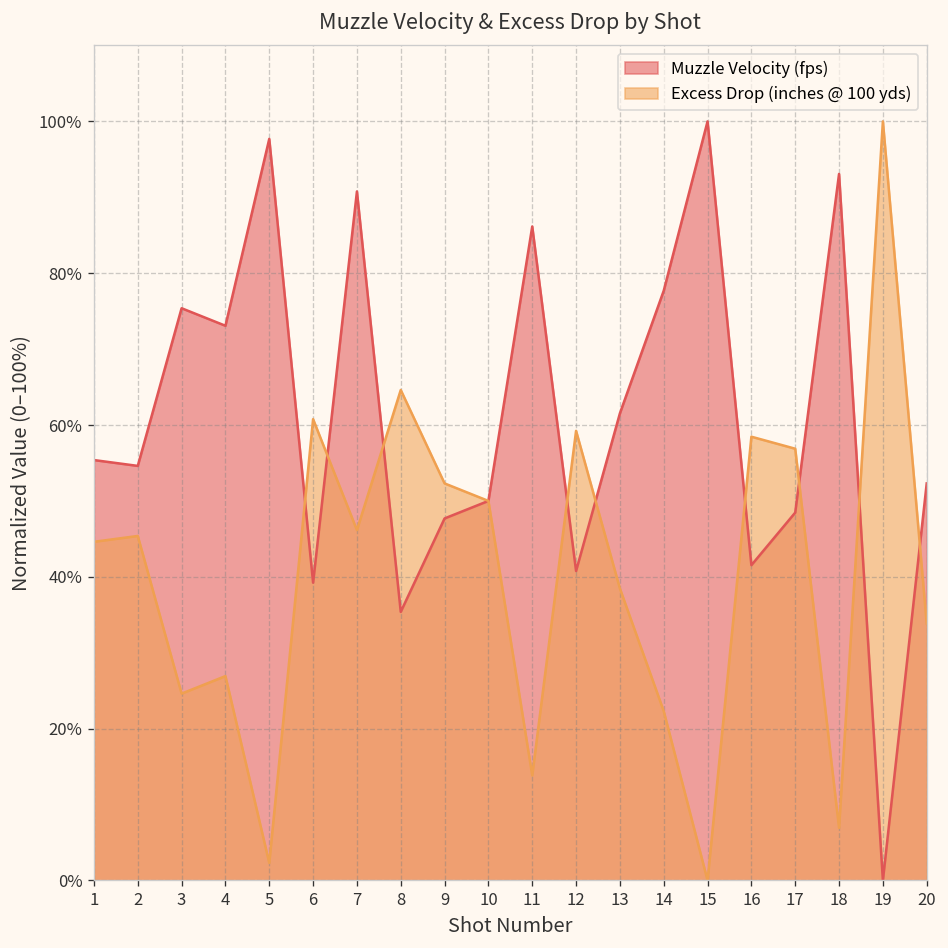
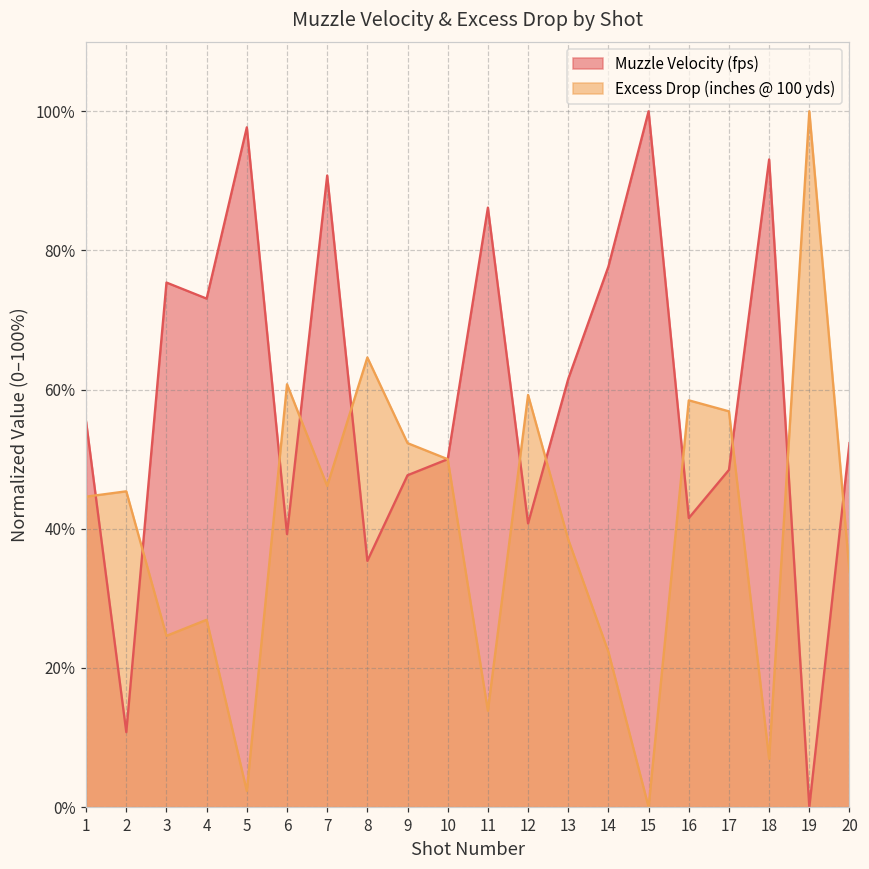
  {
    "Muzzle Velocity (fps)": {
      "1": "55%",
-     "2": "55%",
+     "2": "11%",
      "3": "75%",
      "4": "73%",
      "5": "98%",
      "6": "39%",
      "7": "91%",
      "8": "35%",
      "9": "48%",
      "11": "86%",
      "12": "41%",
      "13": "62%",
      "14": "78%",
      "15": "100%",
      "16": "42%",
      "17": "48%",
      "18": "93%",
      "19": "0%",
      "20": "52%"
    },
    "Excess Drop (inches @ 100 yds)": {
      "1": "45%",
      "2": "45%",
      "3": "25%",
      "4": "27%",
      "5": "2%",
      "6": "61%",
      "7": "46%",
      "8": "65%",
      "9": "52%",
      "11": "14%",
      "12": "59%",
      "13": "38%",
      "14": "22%",
      "15": "0%",
      "16": "58%",
      "17": "57%",
      "18": "7%",
      "19": "100%",
      "20": "34%"
    }
  }
